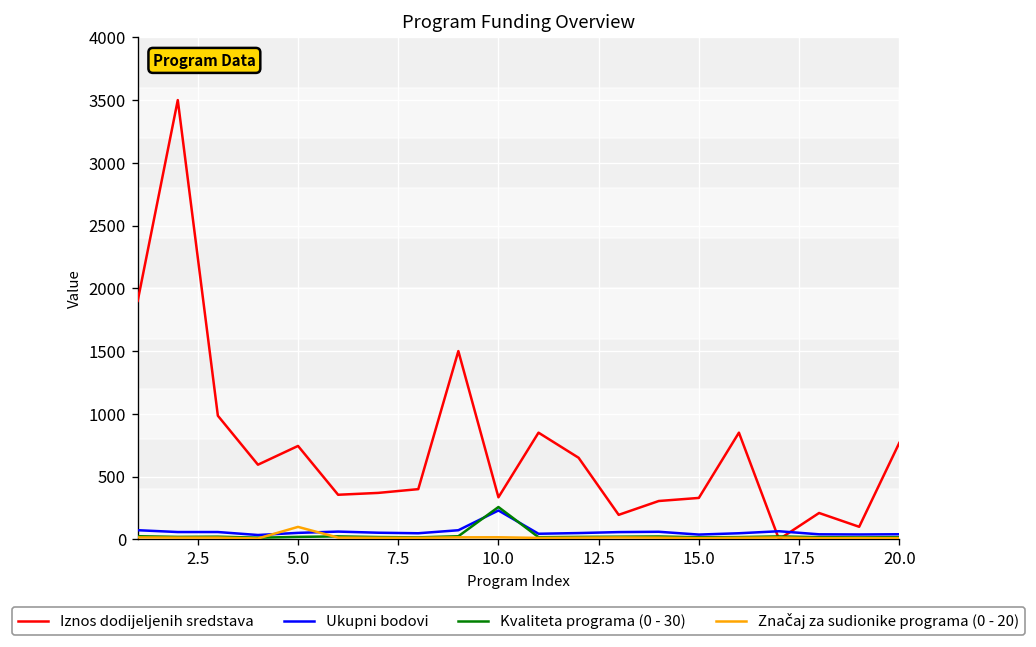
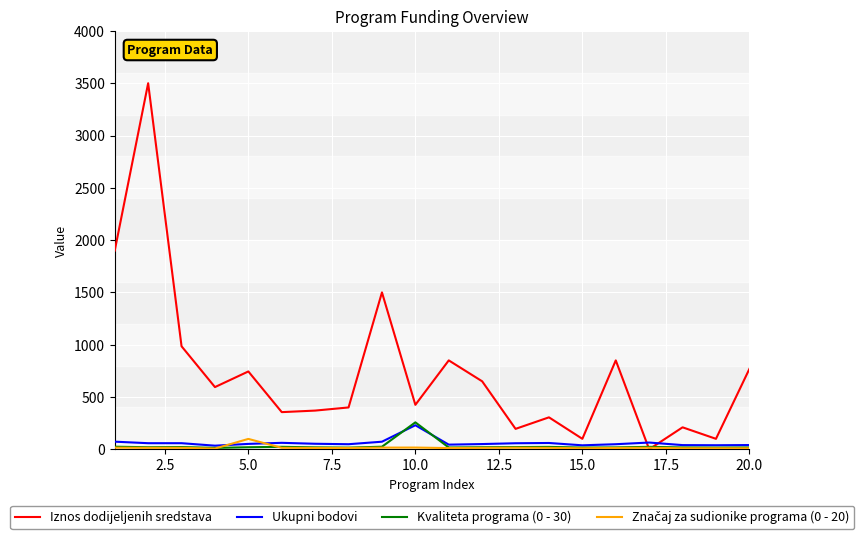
  {
    "Iznos dodijeljenih sredstava": {
      "5.0": 740,
-     "10.0": 340,
-     "15.0": 330,
+     "10.0": 430,
+     "15.0": 100,
      "20.0": 770
    },
    "Ukupni bodovi": {
      "5.0": 50,
      "10.0": 230
    },
    "Kvaliteta programa (0 - 30)": {
      "5.0": 20,
      "10.0": 260
    },
    "Značaj za sudionike programa (0 - 20)": {
      "5.0": 100,
      "10.0": 20
    }
  }
